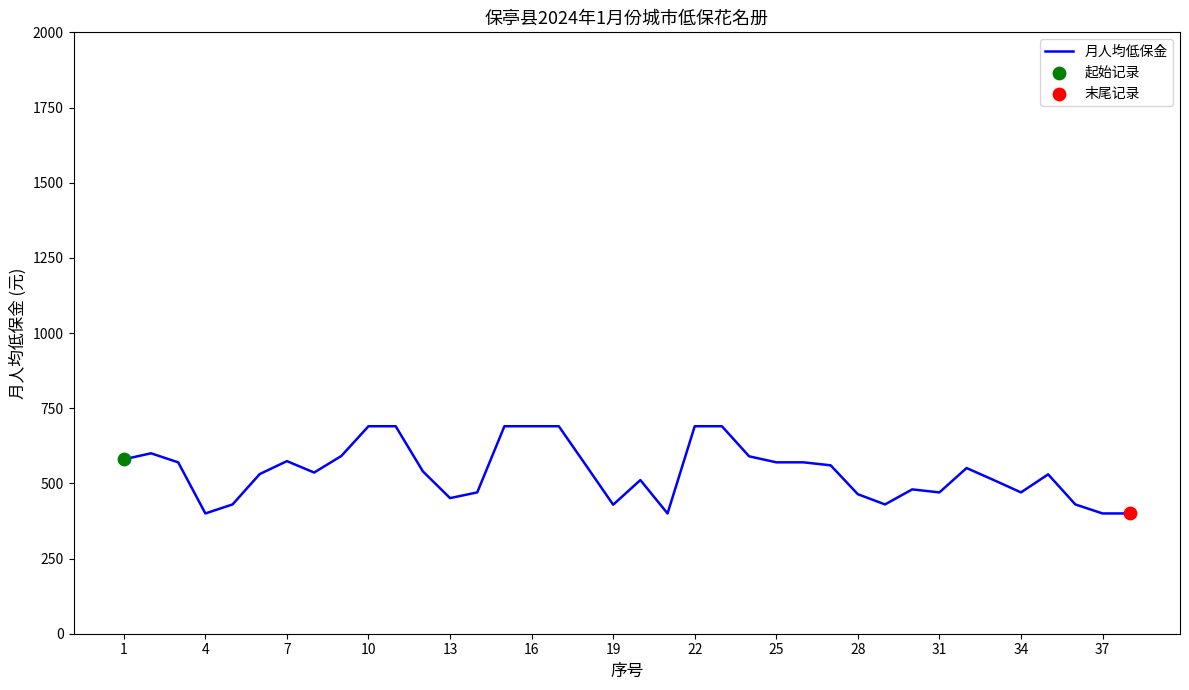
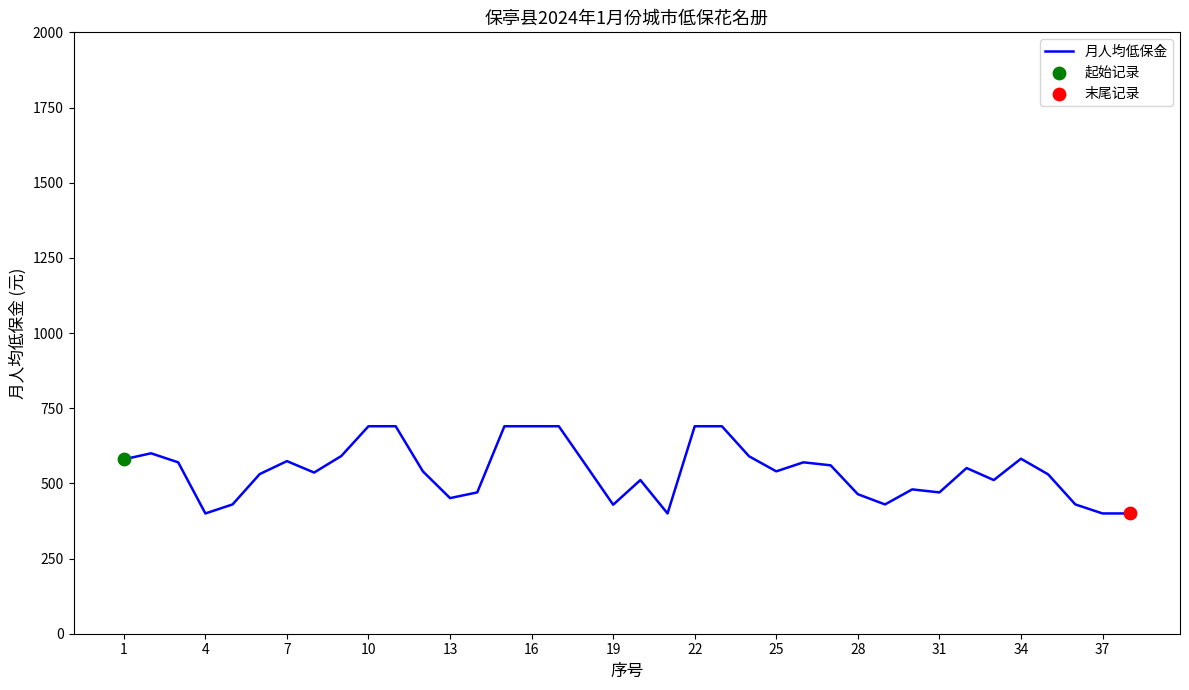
  {
    "月人均低保金": {
      "4": 400,
      "7": 570,
      "10": 690,
      "13": 450,
      "16": 690,
      "19": 430,
      "22": 690,
-     "25": 570,
+     "25": 540,
      "28": 460,
      "31": 470,
-     "34": 470,
+     "34": 580,
      "37": 400
    }
  }
